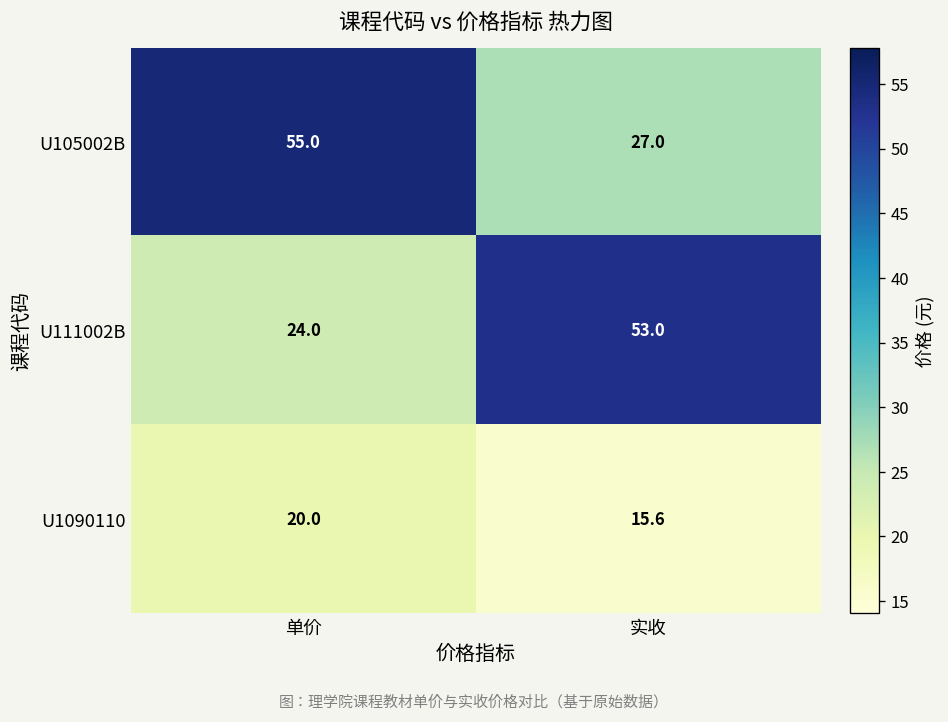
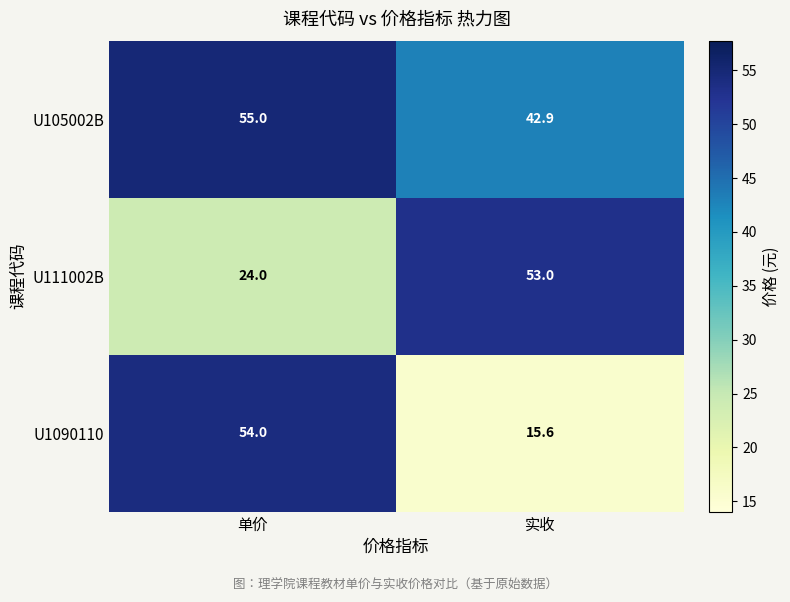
  {
    "U105002B": {
      "单价": 55.0,
-     "实收": 27.0
+     "实收": 42.9
    },
    "U111002B": {
      "单价": 24.0,
      "实收": 53.0
    },
    "U1090110": {
-     "单价": 20.0,
+     "单价": 54.0,
      "实收": 15.6
    }
  }
